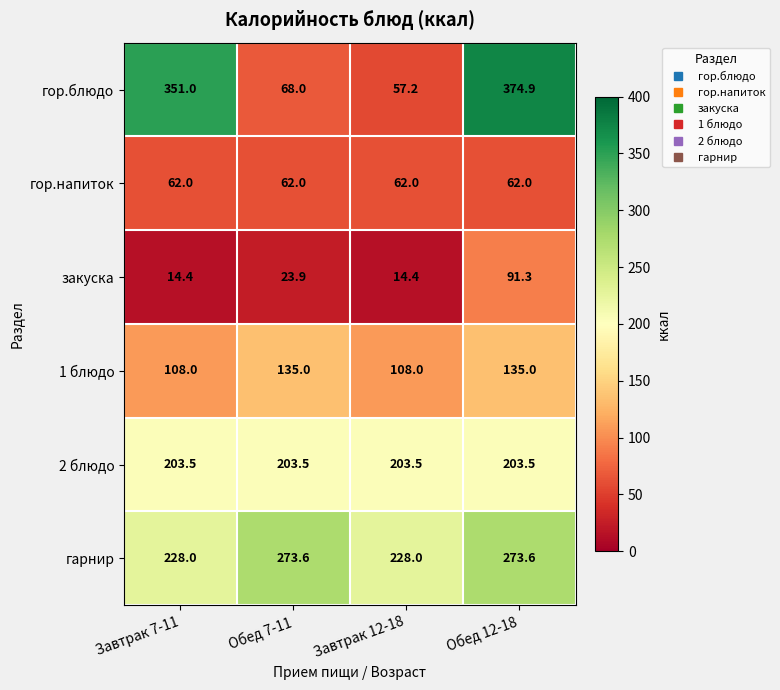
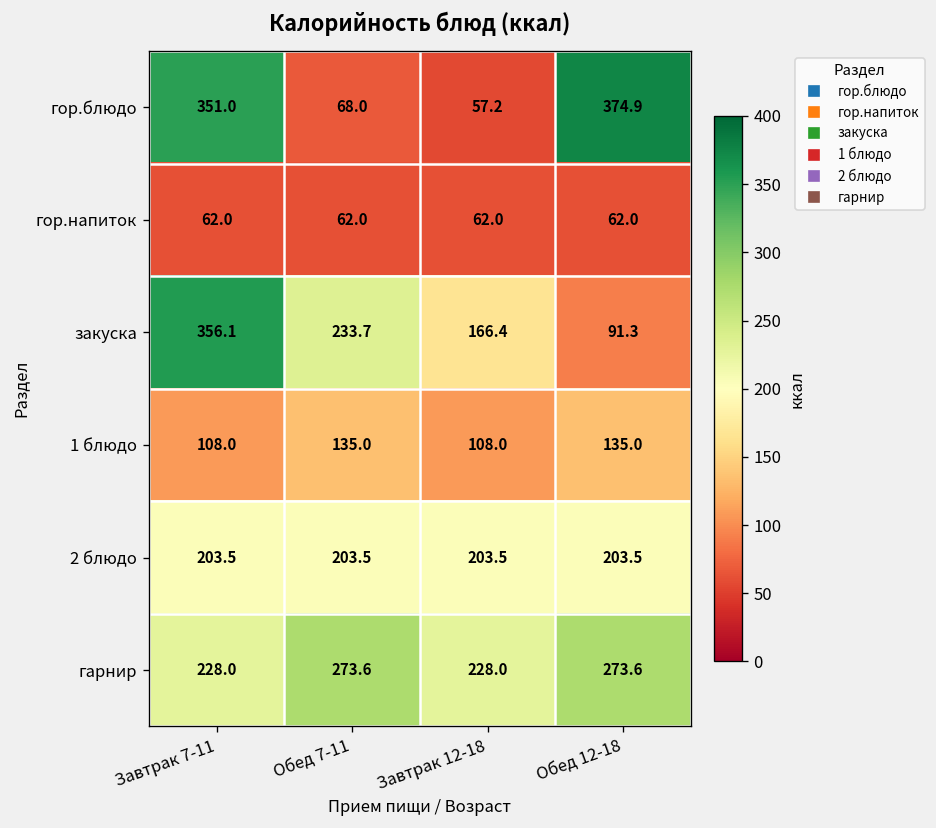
  {
    "гор.блюдо": {
      "Завтрак 7-11": 351.0,
      "Обед 7-11": 68.0,
      "Завтрак 12-18": 57.2,
      "Обед 12-18": 374.9
    },
    "гор.напиток": {
      "Завтрак 7-11": 62.0,
      "Обед 7-11": 62.0,
      "Завтрак 12-18": 62.0,
      "Обед 12-18": 62.0
    },
    "закуска": {
-     "Завтрак 7-11": 14.4,
-     "Обед 7-11": 23.9,
-     "Завтрак 12-18": 14.4,
+     "Завтрак 7-11": 356.1,
+     "Обед 7-11": 233.7,
+     "Завтрак 12-18": 166.4,
      "Обед 12-18": 91.3
    },
    "1 блюдо": {
      "Завтрак 7-11": 108.0,
      "Обед 7-11": 135.0,
      "Завтрак 12-18": 108.0,
      "Обед 12-18": 135.0
    },
    "2 блюдо": {
      "Завтрак 7-11": 203.5,
      "Обед 7-11": 203.5,
      "Завтрак 12-18": 203.5,
      "Обед 12-18": 203.5
    },
    "гарнир": {
      "Завтрак 7-11": 228.0,
      "Обед 7-11": 273.6,
      "Завтрак 12-18": 228.0,
      "Обед 12-18": 273.6
    }
  }
